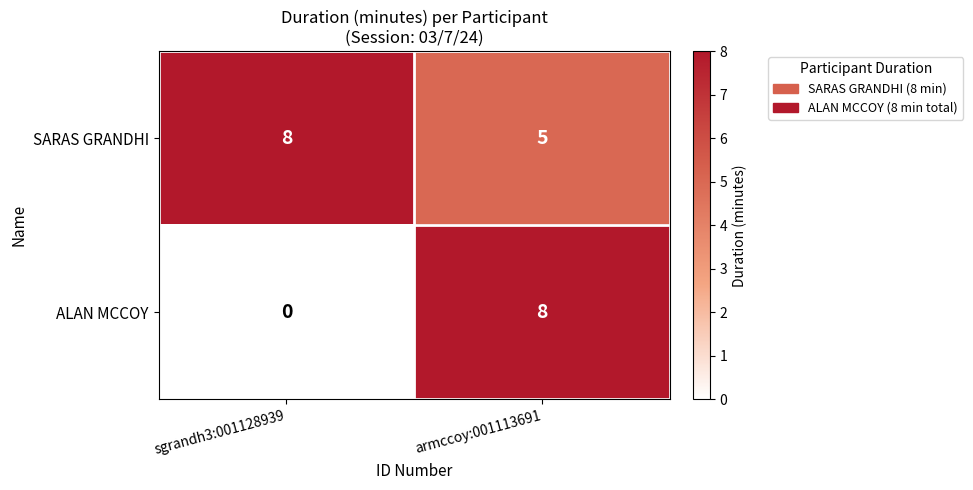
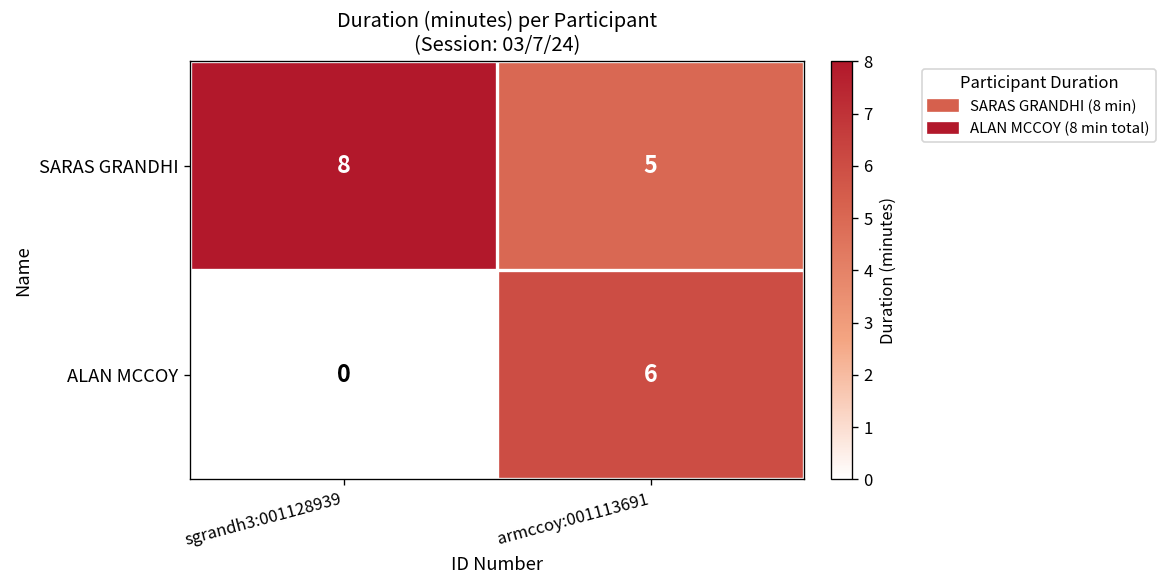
  {
    "SARAS GRANDHI": {
      "sgrandh3:001128939": 8,
      "armccoy:001113691": 5
    },
    "ALAN MCCOY": {
      "sgrandh3:001128939": 0,
-     "armccoy:001113691": 8
+     "armccoy:001113691": 6
    }
  }
